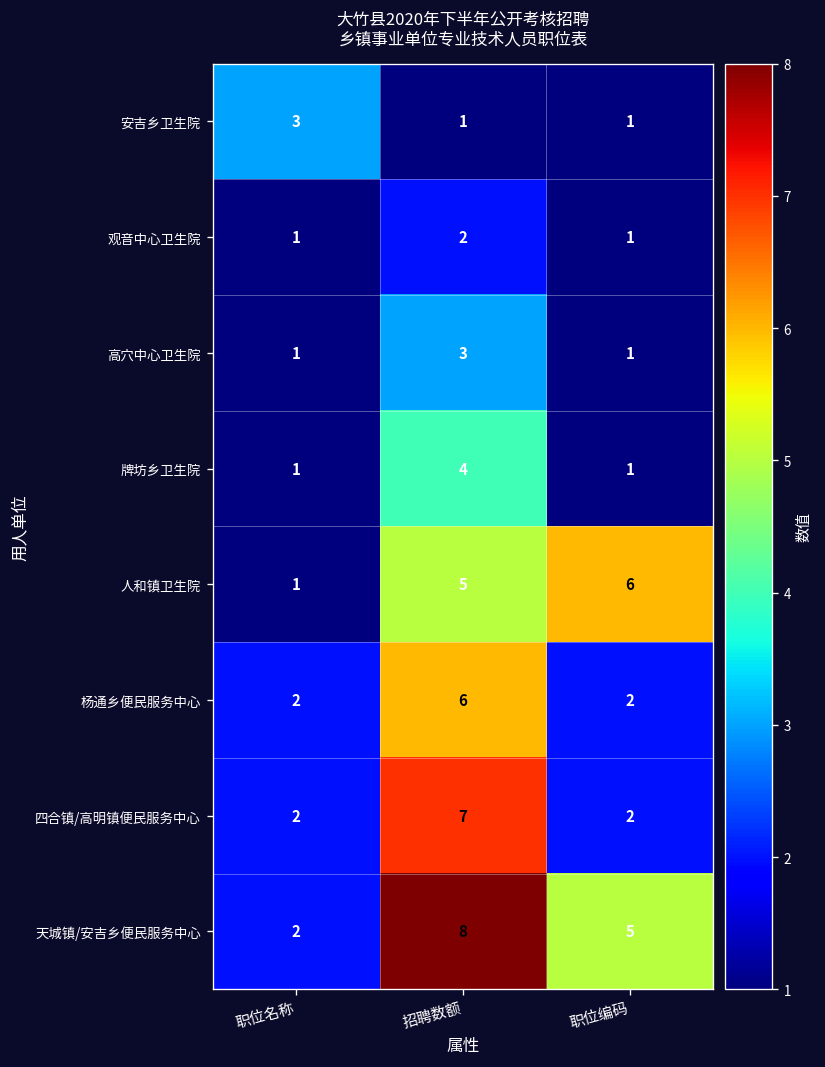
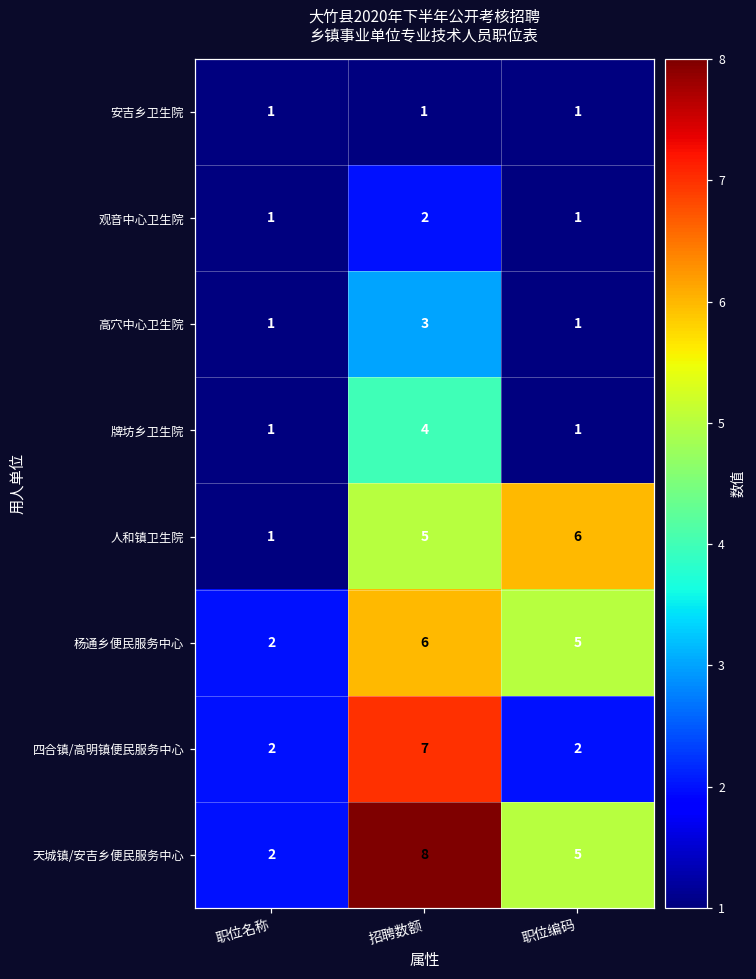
  {
    "安吉乡卫生院": {
-     "职位名称": 3,
+     "职位名称": 1,
      "招聘数额": 1,
      "职位编码": 1
    },
    "观音中心卫生院": {
      "职位名称": 1,
      "招聘数额": 2,
      "职位编码": 1
    },
    "高穴中心卫生院": {
      "职位名称": 1,
      "招聘数额": 3,
      "职位编码": 1
    },
    "牌坊乡卫生院": {
      "职位名称": 1,
      "招聘数额": 4,
      "职位编码": 1
    },
    "人和镇卫生院": {
      "职位名称": 1,
      "招聘数额": 5,
      "职位编码": 6
    },
    "杨通乡便民服务中心": {
      "职位名称": 2,
      "招聘数额": 6,
-     "职位编码": 2
+     "职位编码": 5
    },
    "四合镇/高明镇便民服务中心": {
      "职位名称": 2,
      "招聘数额": 7,
      "职位编码": 2
    },
    "天城镇/安吉乡便民服务中心": {
      "职位名称": 2,
      "招聘数额": 8,
      "职位编码": 5
    }
  }
